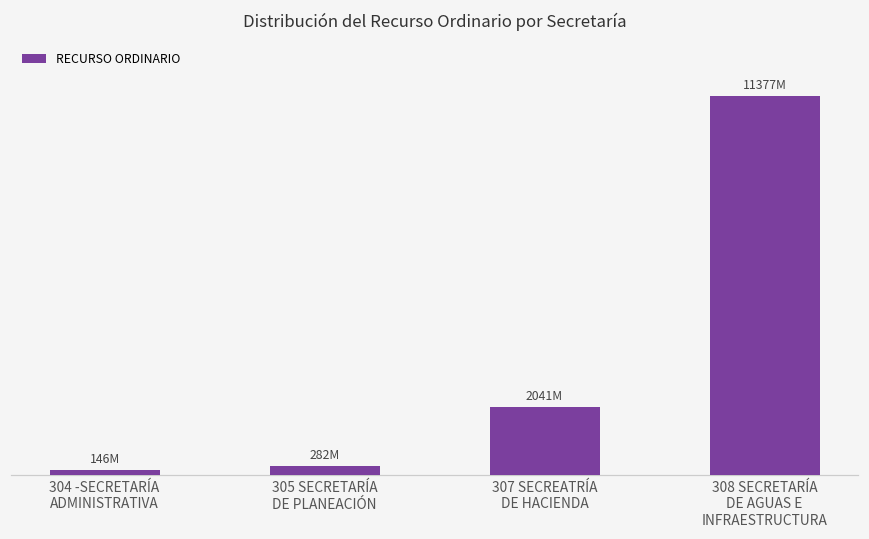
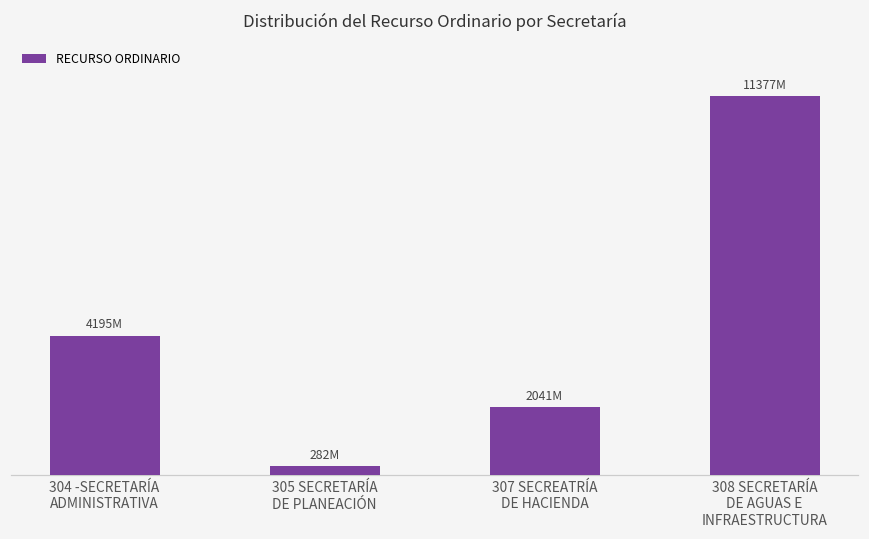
  {
-   "304 -SECRETARÍA ADMINISTRATIVA": "146M",
+   "304 -SECRETARÍA ADMINISTRATIVA": "4195M",
    "305 SECRETARÍA DE PLANEACIÓN": "282M",
    "307 SECREATRÍA DE HACIENDA": "2041M",
    "308 SECRETARÍA DE AGUAS E INFRAESTRUCTURA": "11377M"
  }
